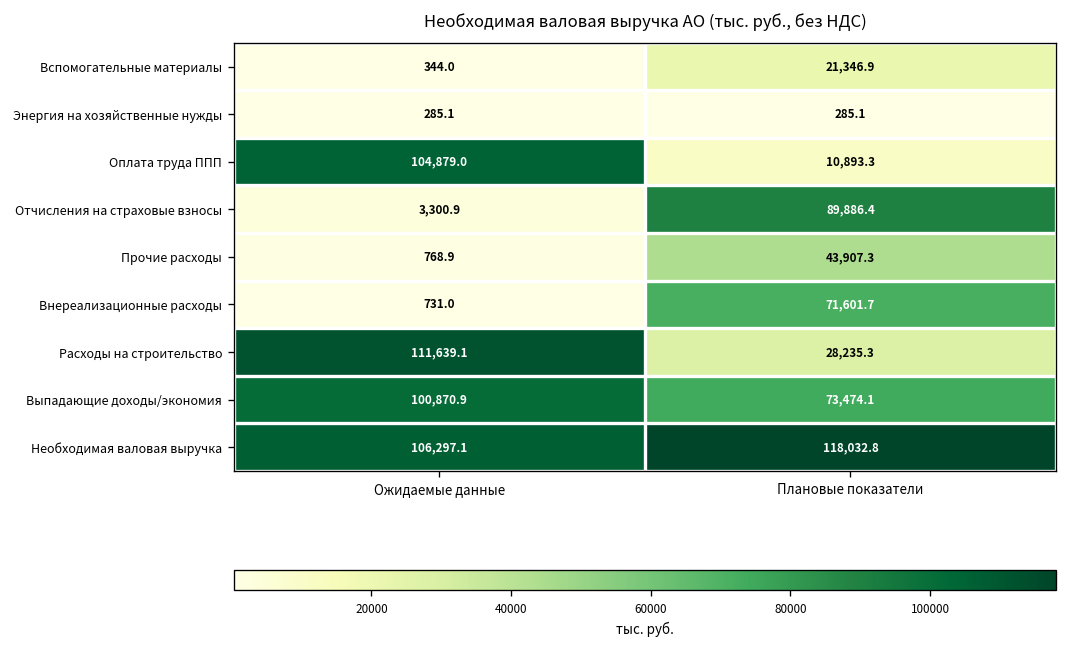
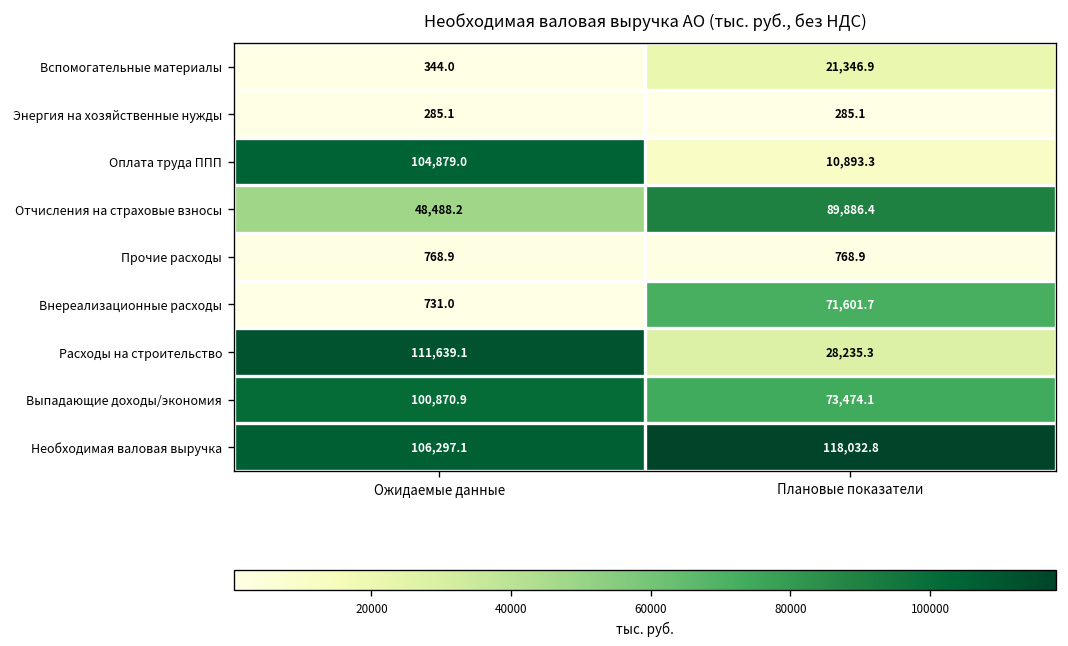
  {
    "Вспомогательные материалы": {
      "Ожидаемые данные": "344.0",
      "Плановые показатели": "21,346.9"
    },
    "Энергия на хозяйственные нужды": {
      "Ожидаемые данные": "285.1",
      "Плановые показатели": "285.1"
    },
    "Оплата труда ППП": {
      "Ожидаемые данные": "104,879.0",
      "Плановые показатели": "10,893.3"
    },
    "Отчисления на страховые взносы": {
-     "Ожидаемые данные": "3,300.9",
+     "Ожидаемые данные": "48,488.2",
      "Плановые показатели": "89,886.4"
    },
    "Прочие расходы": {
      "Ожидаемые данные": "768.9",
-     "Плановые показатели": "43,907.3"
+     "Плановые показатели": "768.9"
    },
    "Внереализационные расходы": {
      "Ожидаемые данные": "731.0",
      "Плановые показатели": "71,601.7"
    },
    "Расходы на строительство": {
      "Ожидаемые данные": "111,639.1",
      "Плановые показатели": "28,235.3"
    },
    "Выпадающие доходы/экономия": {
      "Ожидаемые данные": "100,870.9",
      "Плановые показатели": "73,474.1"
    },
    "Необходимая валовая выручка": {
      "Ожидаемые данные": "106,297.1",
      "Плановые показатели": "118,032.8"
    }
  }
